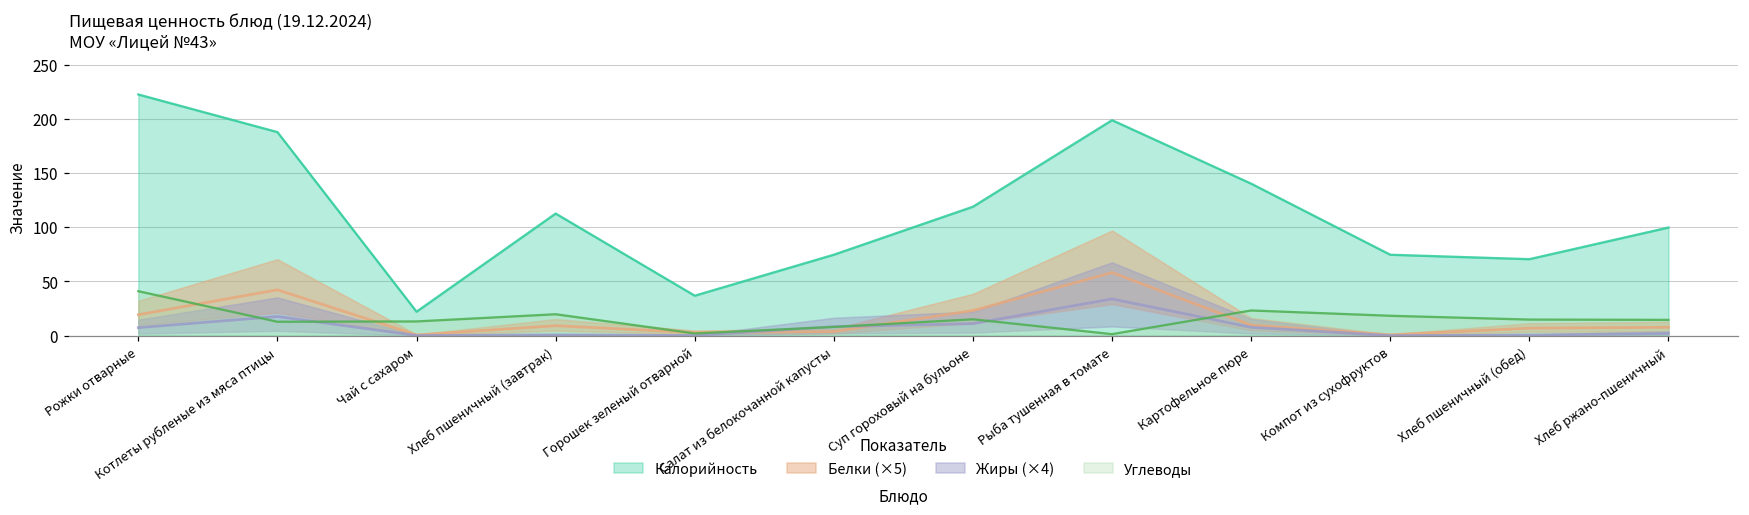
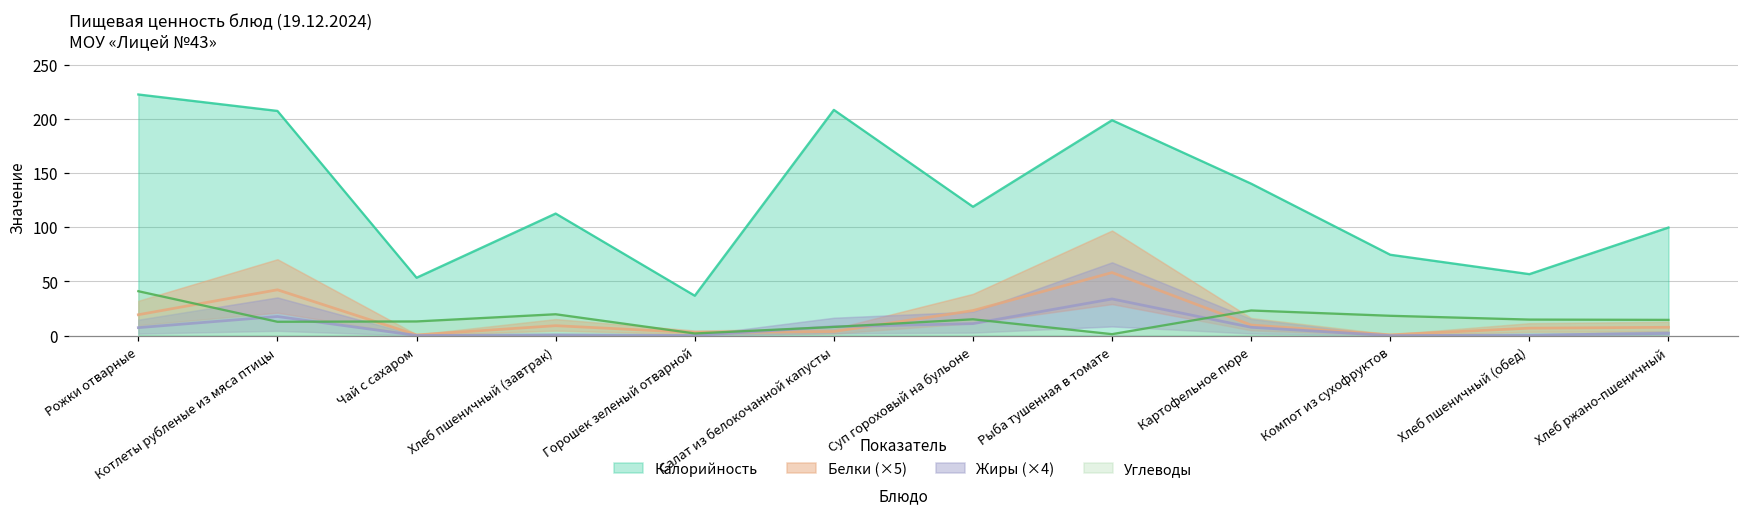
  {
    "Калорийность": {
      "Рожки отварные": 220,
-     "Котлеты рубленые из мяса птицы": 190,
-     "Чай с сахаром": 20,
+     "Котлеты рубленые из мяса птицы": 210,
+     "Чай с сахаром": 50,
      "Хлеб пшеничный (завтрак)": 110,
      "Горошек зеленый отварной": 40,
-     "Салат из белокочанной капусты": 70,
+     "Салат из белокочанной капусты": 210,
      "Суп гороховый на бульоне": 120,
      "Рыба тушенная в томате": 200,
      "Картофельное пюре": 140,
      "Компот из сухофруктов": 70,
-     "Хлеб пшеничный (обед)": 70,
+     "Хлеб пшеничный (обед)": 60,
      "Хлеб ржано-пшеничный": 100
    }
  }
